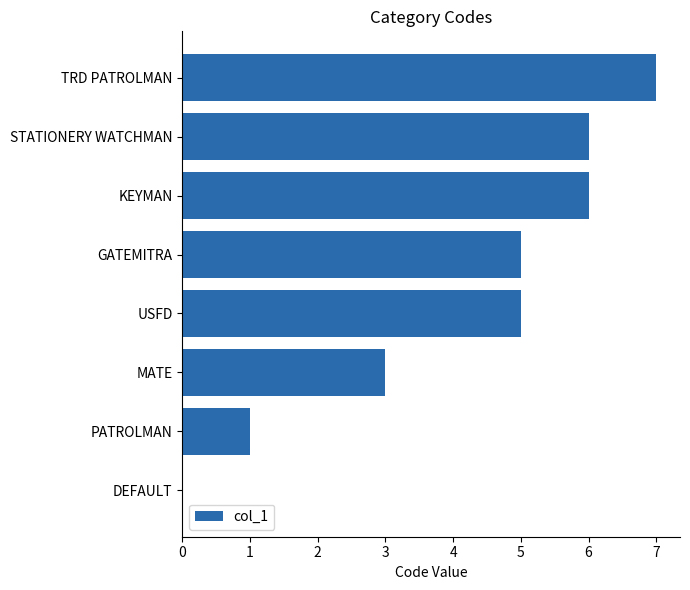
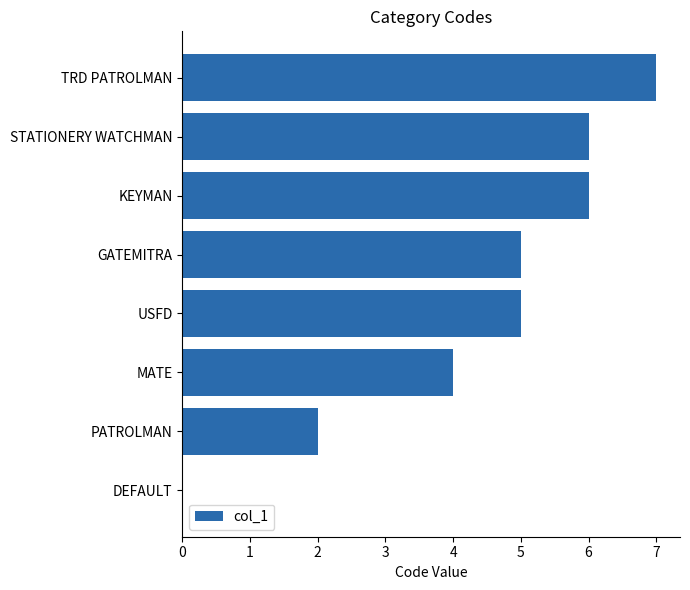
  {
    "TRD PATROLMAN": 7,
    "STATIONERY WATCHMAN": 6,
    "KEYMAN": 6,
    "GATEMITRA": 5,
    "USFD": 5,
-   "MATE": 3,
-   "PATROLMAN": 1,
+   "MATE": 4,
+   "PATROLMAN": 2,
    "DEFAULT": 0
  }
